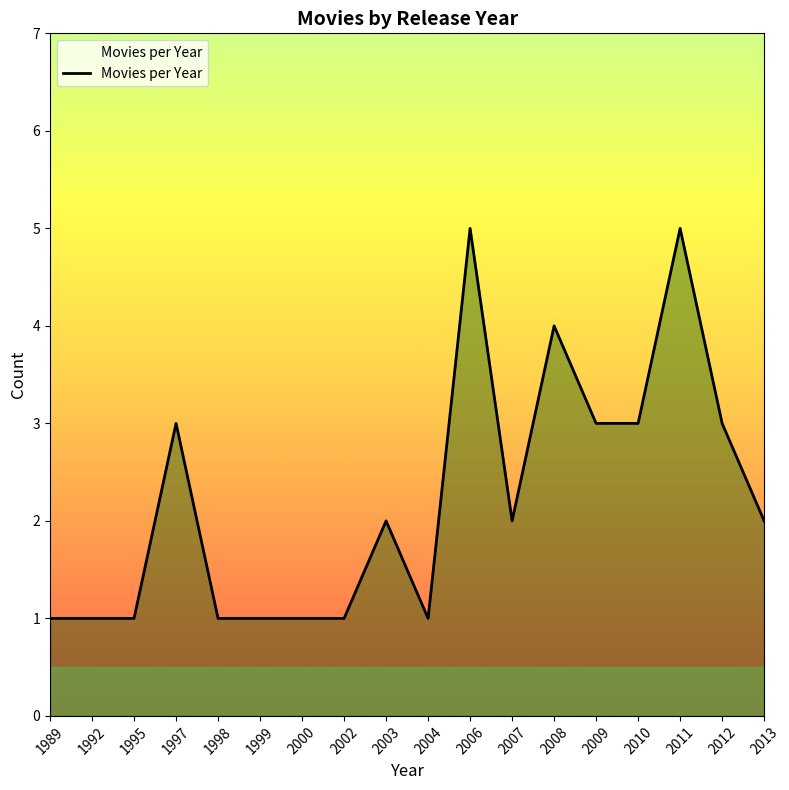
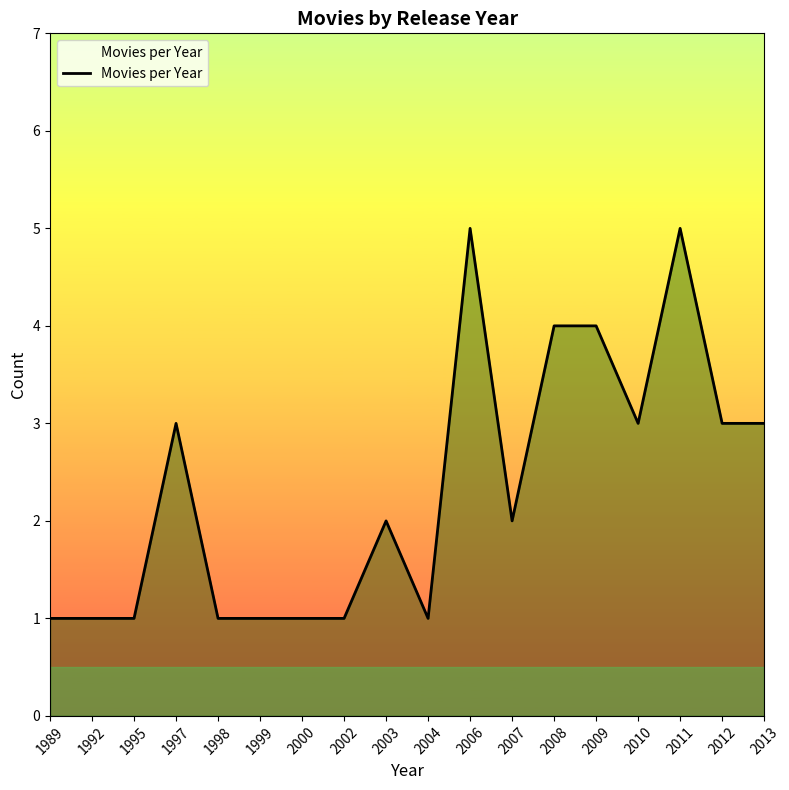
  {
    "1989": 1,
    "1992": 1,
    "1995": 1,
    "1997": 3,
    "1998": 1,
    "1999": 1,
    "2000": 1,
    "2002": 1,
    "2003": 2,
    "2004": 1,
    "2006": 5,
    "2007": 2,
    "2008": 4,
-   "2009": 3,
+   "2009": 4,
    "2010": 3,
    "2011": 5,
    "2012": 3,
-   "2013": 2
+   "2013": 3
  }
